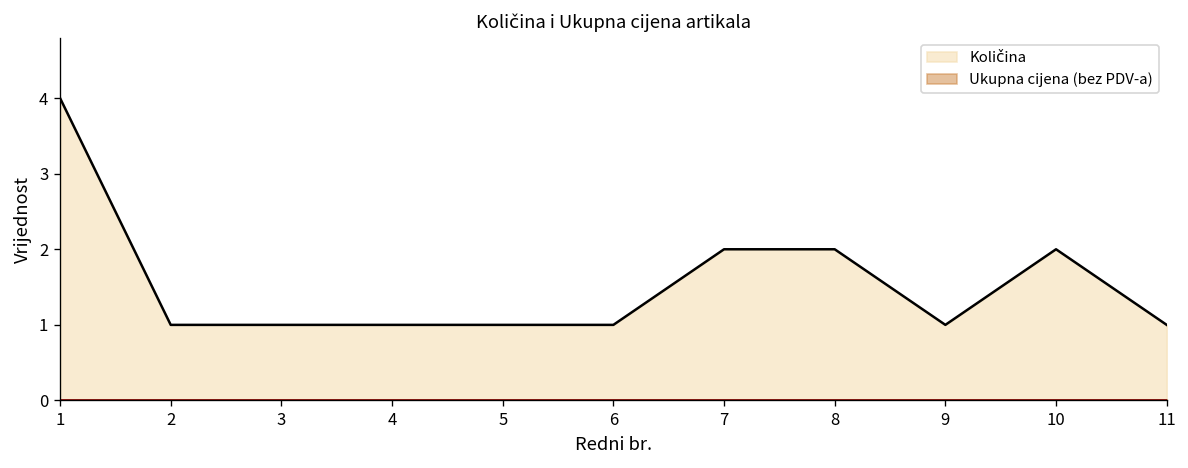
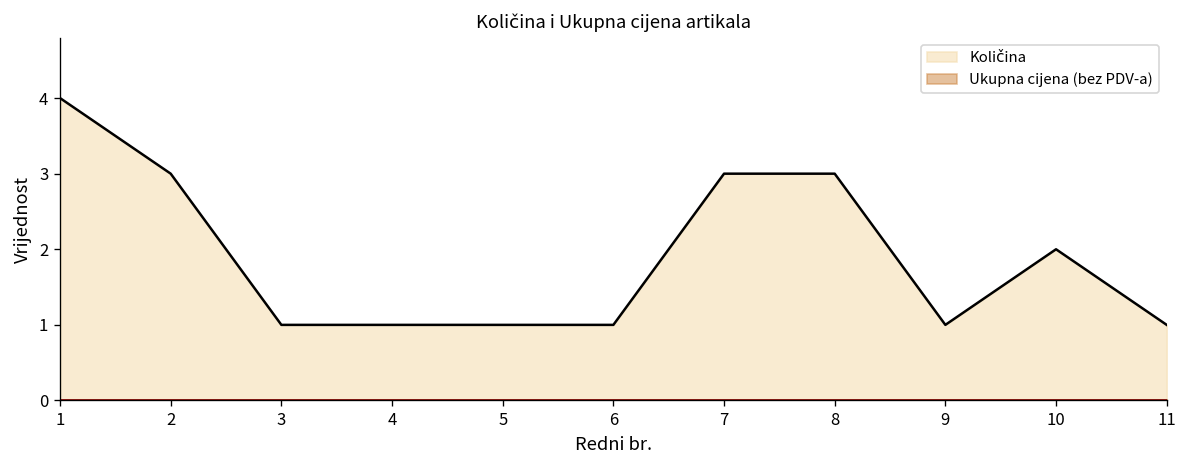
  {
    "Količina": {
      "1": 4,
-     "2": 1,
+     "2": 3,
      "3": 1,
      "4": 1,
      "5": 1,
      "6": 1,
-     "7": 2,
-     "8": 2,
+     "7": 3,
+     "8": 3,
      "9": 1,
      "10": 2,
      "11": 1
    },
    "Ukupna cijena (bez PDV-a)": {
      "1": 0,
      "2": 0,
      "3": 0,
      "4": 0,
      "5": 0,
      "6": 0,
      "7": 0,
      "8": 0,
      "9": 0,
      "10": 0,
      "11": 0
    }
  }
